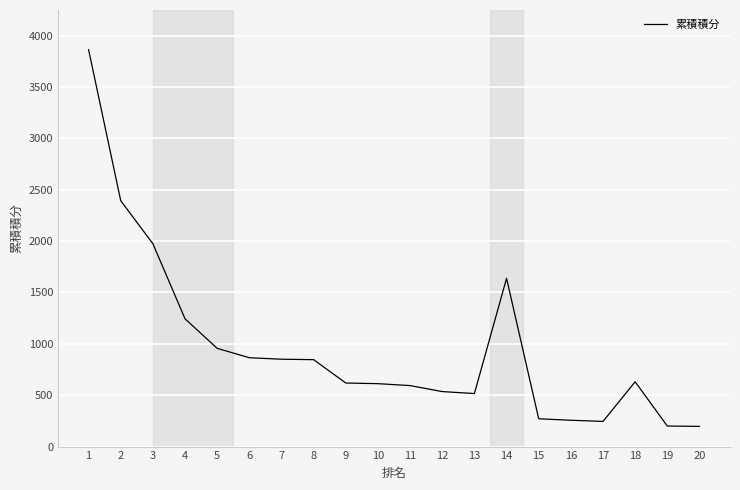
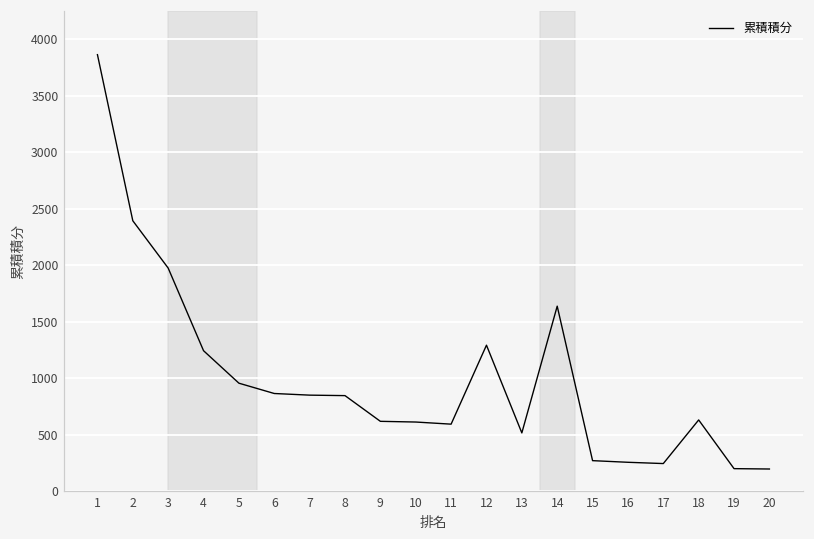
  {
    "1": 3860,
    "2": 2390,
    "3": 1980,
    "4": 1240,
    "5": 960,
    "6": 870,
    "7": 850,
    "8": 850,
    "9": 620,
    "10": 610,
    "11": 590,
-   "12": 540,
+   "12": 1290,
    "13": 520,
    "14": 1640,
    "15": 270,
    "16": 260,
    "17": 250,
    "18": 630,
    "19": 200,
    "20": 200
  }
